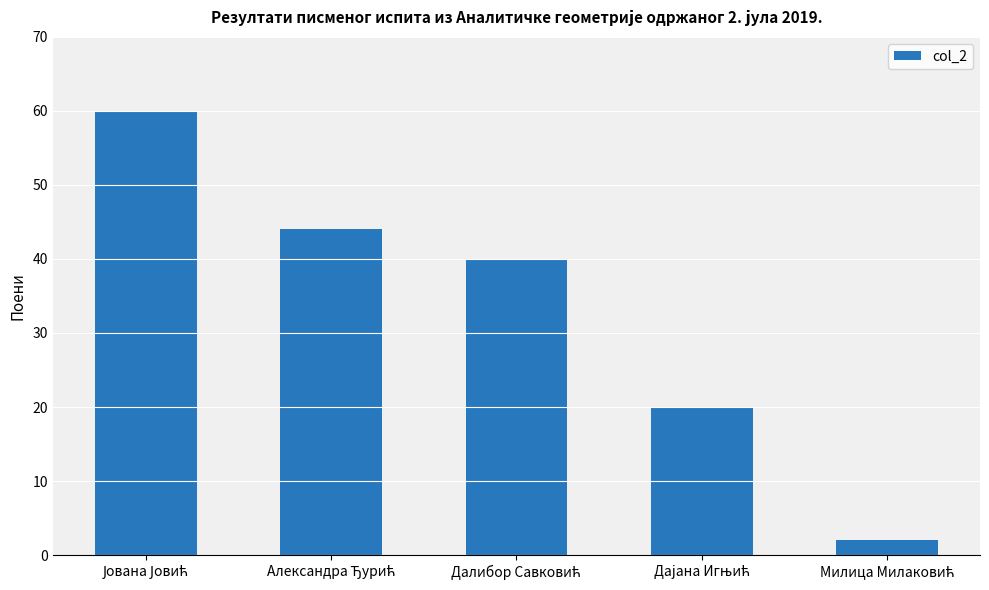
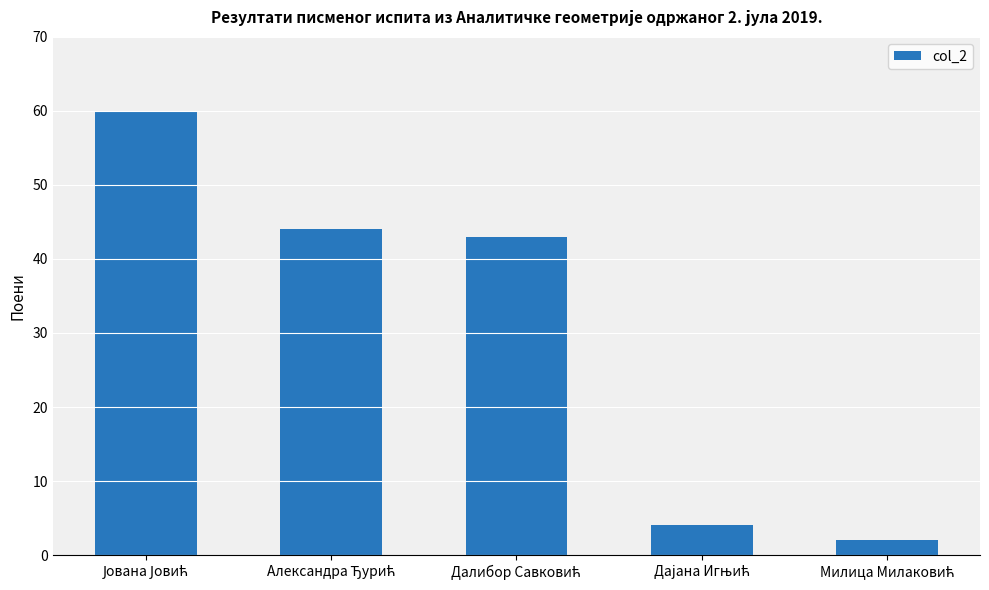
  {
    "Јована Јовић": 60,
    "Александра Ђурић": 44,
-   "Далибор Савковић": 40,
-   "Дајана Игњић": 20,
+   "Далибор Савковић": 43,
+   "Дајана Игњић": 4,
    "Милица Милаковић": 2
  }
